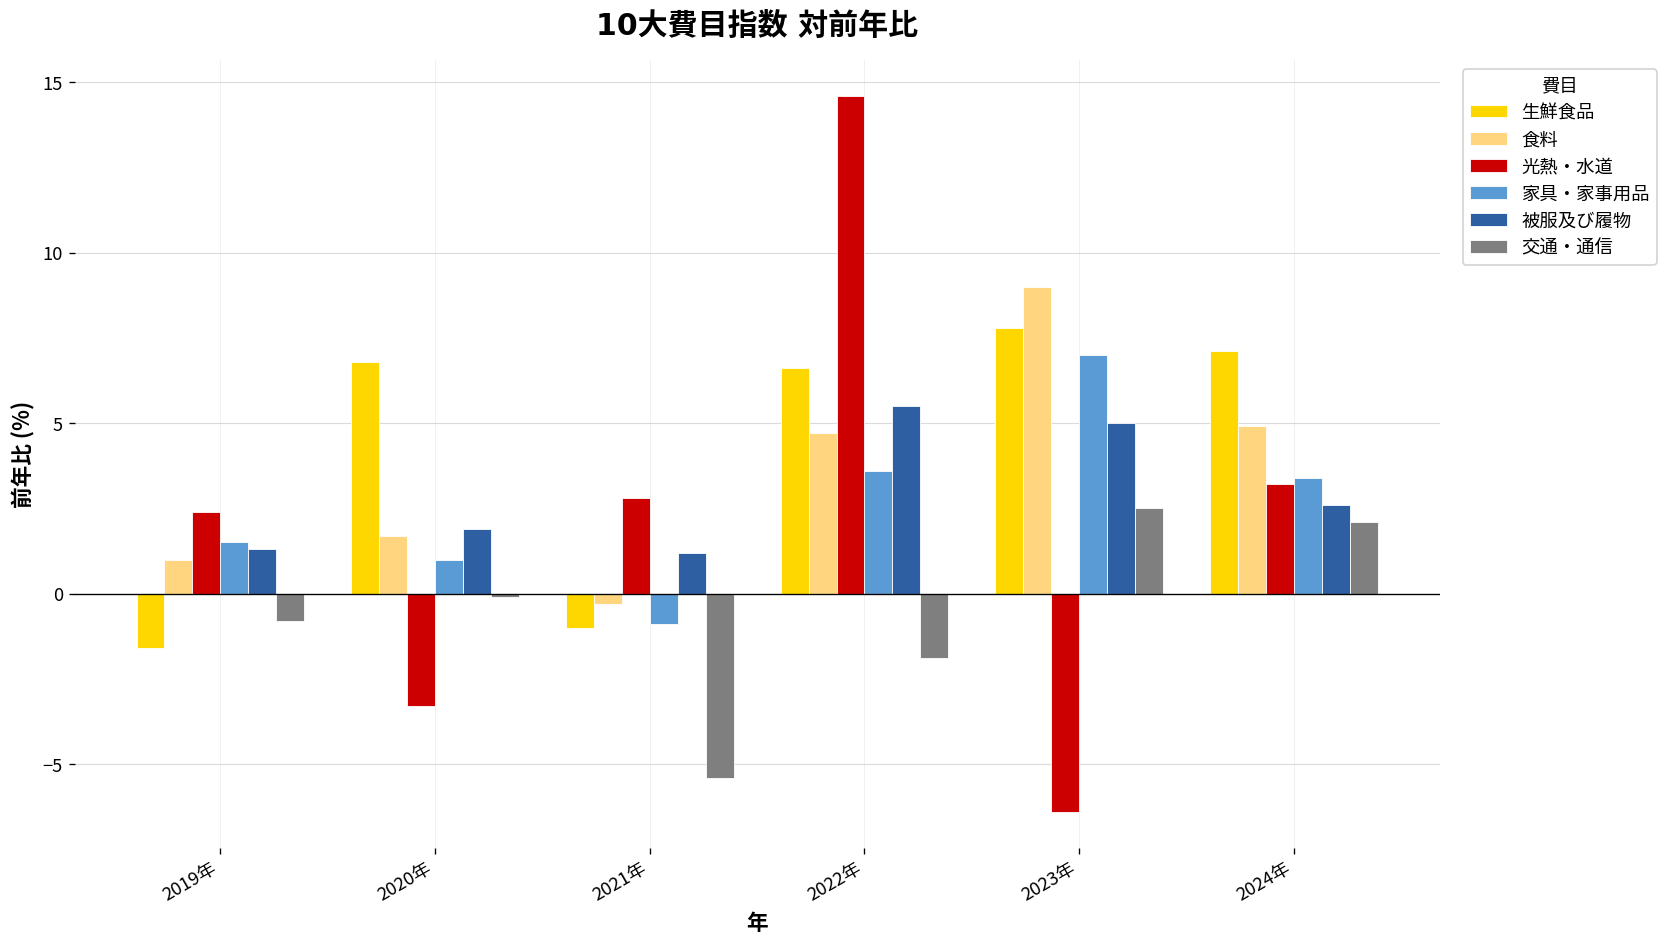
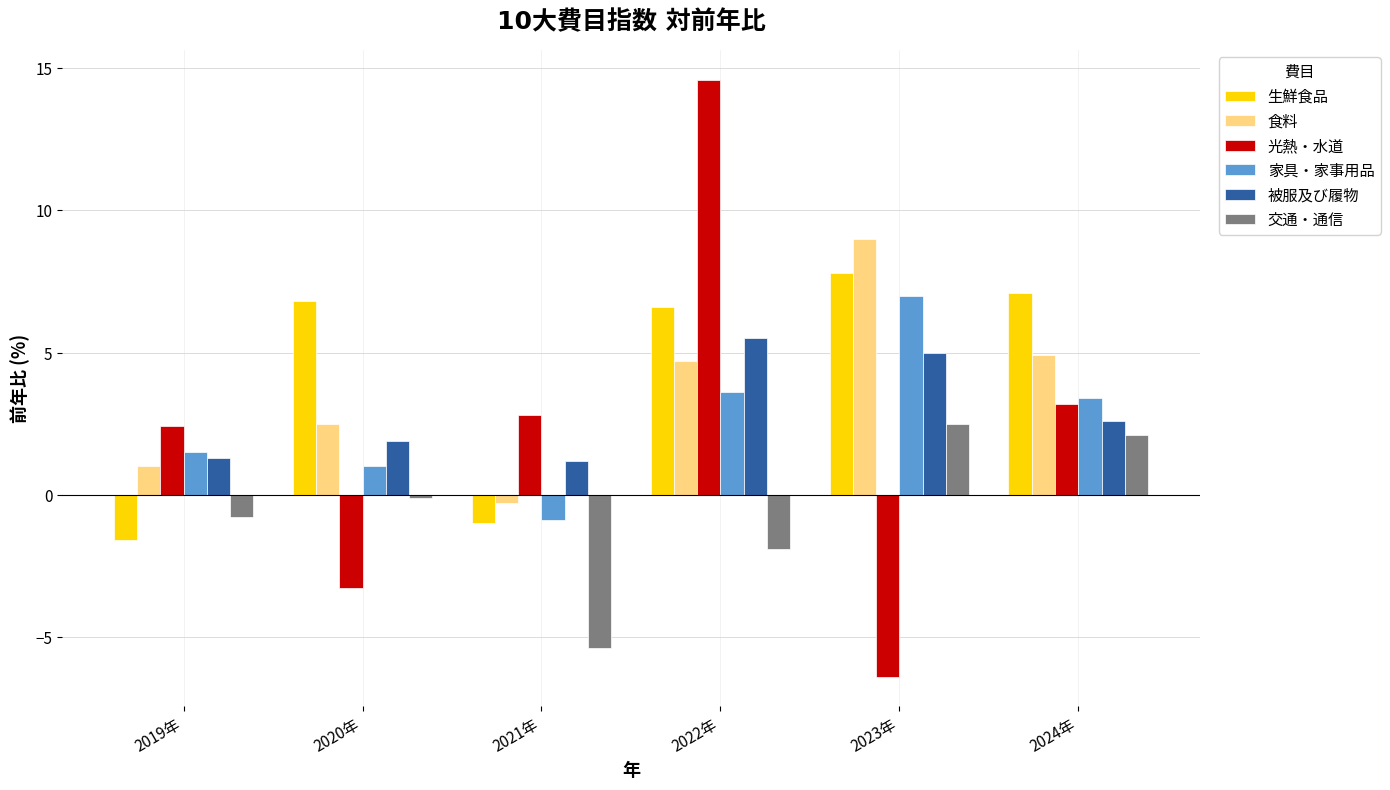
  {
    "生鮮食品": {
      "2019年": -1.6,
      "2020年": 6.8,
      "2021年": -1.0,
      "2022年": 6.6,
      "2023年": 7.8,
      "2024年": 7.1
    },
    "食料": {
      "2019年": 1.0,
-     "2020年": 1.7,
+     "2020年": 2.5,
      "2021年": -0.3,
      "2022年": 4.7,
      "2023年": 9.0,
      "2024年": 4.9
    },
    "光熱・水道": {
      "2019年": 2.4,
      "2020年": -3.3,
      "2021年": 2.8,
      "2022年": 14.6,
      "2023年": -6.4,
      "2024年": 3.2
    },
    "家具・家事用品": {
      "2019年": 1.5,
      "2020年": 1.0,
      "2021年": -0.9,
      "2022年": 3.6,
      "2023年": 7.0,
      "2024年": 3.4
    },
    "被服及び履物": {
      "2019年": 1.3,
      "2020年": 1.9,
      "2021年": 1.2,
      "2022年": 5.5,
      "2023年": 5.0,
      "2024年": 2.6
    },
    "交通・通信": {
      "2019年": -0.8,
      "2020年": -0.1,
      "2021年": -5.4,
      "2022年": -1.9,
      "2023年": 2.5,
      "2024年": 2.1
    }
  }
